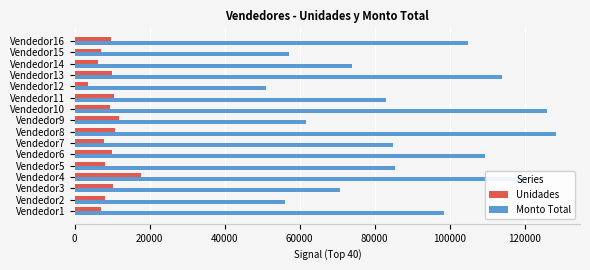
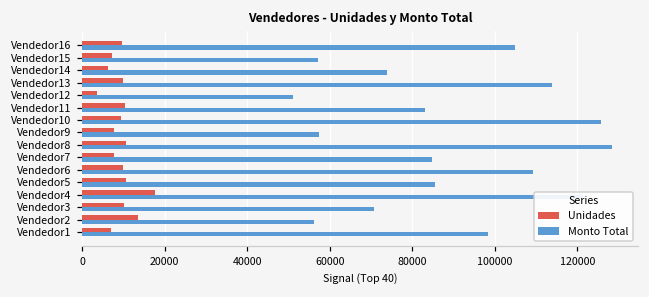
  {
    "Unidades": {
      "Vendedor16": 10000,
      "Vendedor15": 7000,
      "Vendedor14": 6000,
      "Vendedor13": 10000,
      "Vendedor12": 4000,
      "Vendedor11": 10000,
      "Vendedor10": 9000,
-     "Vendedor9": 12000,
+     "Vendedor9": 8000,
      "Vendedor8": 11000,
      "Vendedor7": 8000,
      "Vendedor6": 10000,
-     "Vendedor5": 8000,
+     "Vendedor5": 11000,
      "Vendedor4": 18000,
      "Vendedor3": 10000,
-     "Vendedor2": 8000,
+     "Vendedor2": 14000,
      "Vendedor1": 7000
    },
    "Monto Total": {
      "Vendedor16": 105000,
      "Vendedor15": 57000,
      "Vendedor14": 74000,
      "Vendedor13": 114000,
      "Vendedor12": 51000,
      "Vendedor11": 83000,
      "Vendedor10": 126000,
-     "Vendedor9": 62000,
+     "Vendedor9": 57000,
      "Vendedor8": 128000,
      "Vendedor7": 85000,
      "Vendedor6": 109000,
      "Vendedor5": 86000,
      "Vendedor3": 71000,
      "Vendedor2": 56000,
      "Vendedor1": 98000
    }
  }
